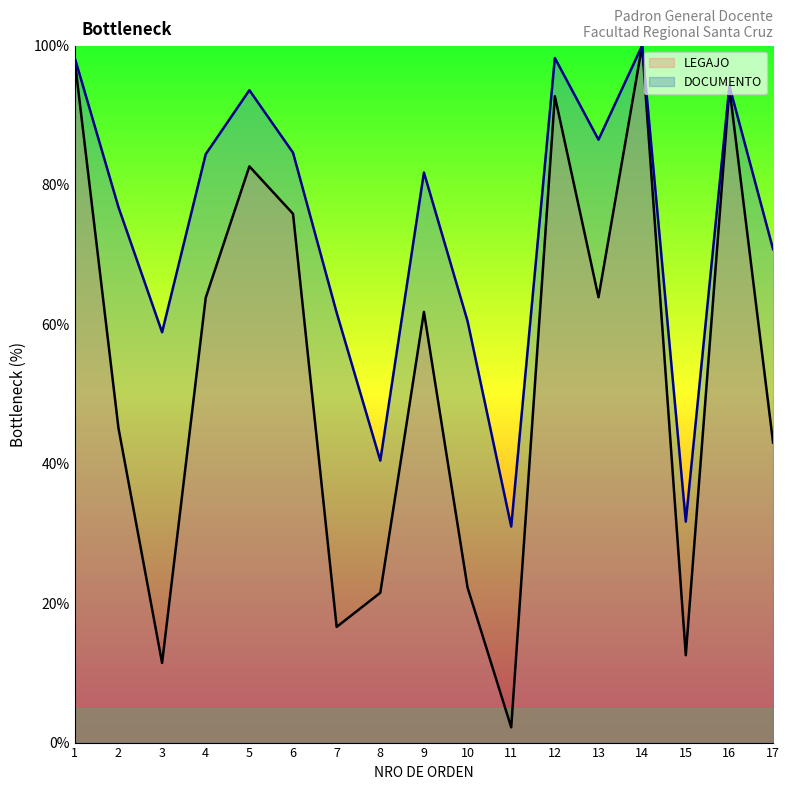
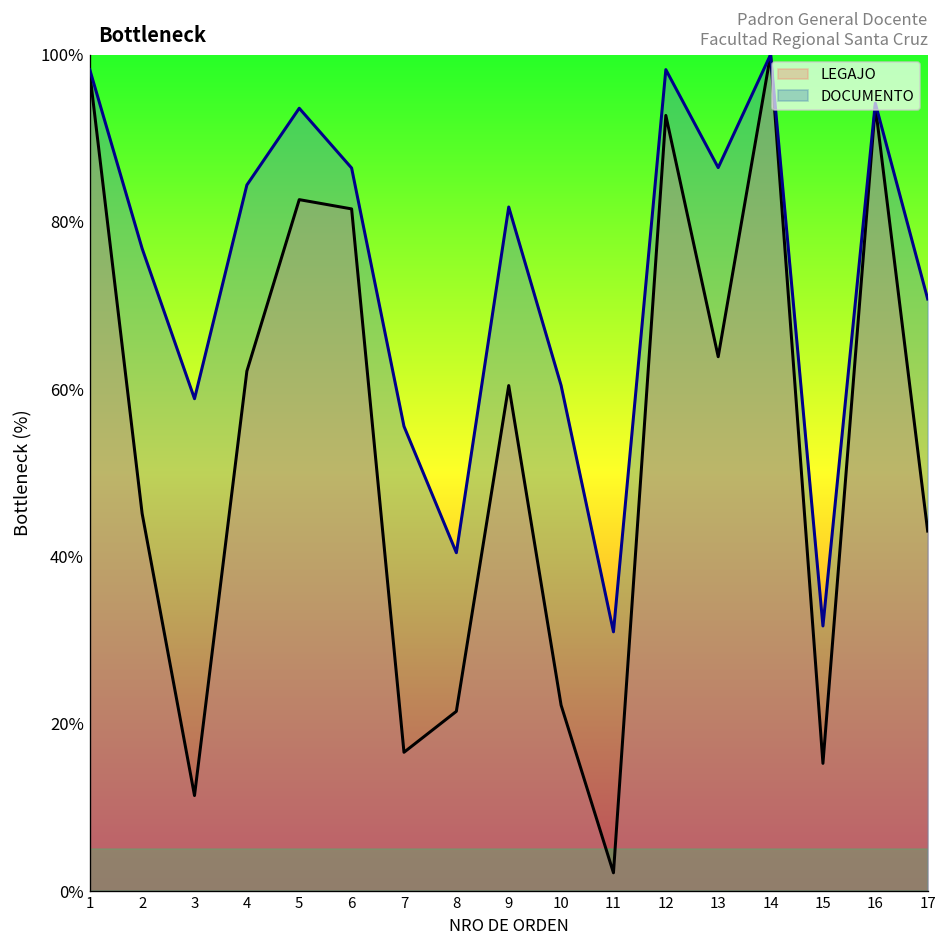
  {
    "LEGAJO": {
      "1": "98%",
      "2": "45%",
      "3": "11%",
-     "4": "64%",
+     "4": "62%",
      "5": "83%",
-     "6": "76%",
+     "6": "82%",
      "7": "17%",
      "8": "21%",
-     "9": "62%",
+     "9": "60%",
      "10": "22%",
      "12": "93%",
      "13": "64%",
-     "15": "13%",
+     "15": "15%",
      "17": "43%"
    },
    "DOCUMENTO": {
      "1": "98%",
      "2": "77%",
      "3": "59%",
      "4": "84%",
      "5": "94%",
-     "6": "85%",
-     "7": "62%",
+     "6": "86%",
+     "7": "56%",
      "8": "40%",
      "9": "82%",
      "10": "60%",
      "11": "31%",
      "12": "98%",
      "13": "86%",
      "15": "32%",
      "17": "71%"
    }
  }
